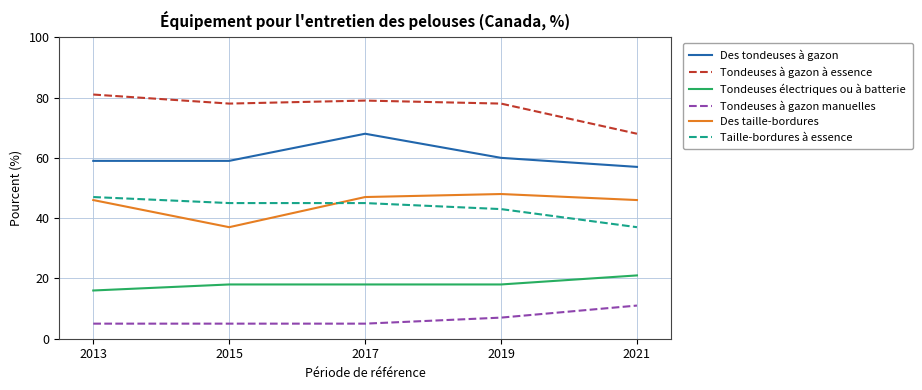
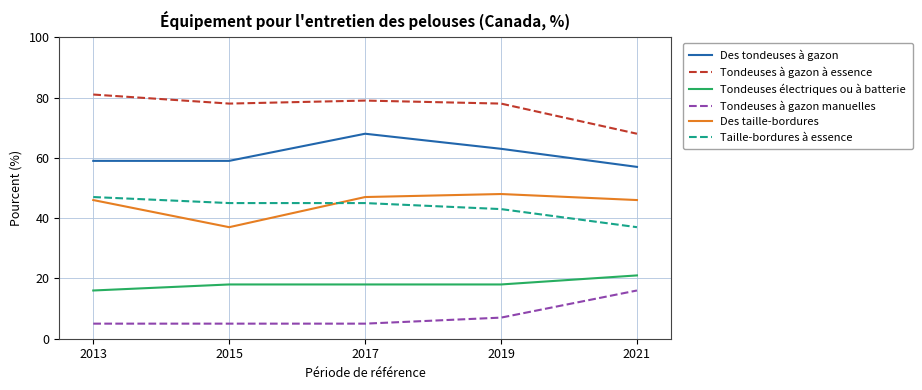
  {
    "Des tondeuses à gazon": {
      "2013": 59,
      "2015": 59,
      "2017": 68,
-     "2019": 60,
+     "2019": 63,
      "2021": 57
    },
    "Tondeuses à gazon à essence": {
      "2013": 81,
      "2015": 78,
      "2017": 79,
      "2019": 78,
      "2021": 68
    },
    "Tondeuses à gazon manuelles": {
      "2013": 5,
      "2015": 5,
      "2017": 5,
      "2019": 7,
-     "2021": 11
+     "2021": 16
    },
    "Des taille-bordures": {
      "2013": 46,
      "2015": 37,
      "2017": 47,
      "2019": 48,
      "2021": 46
    }
  }
